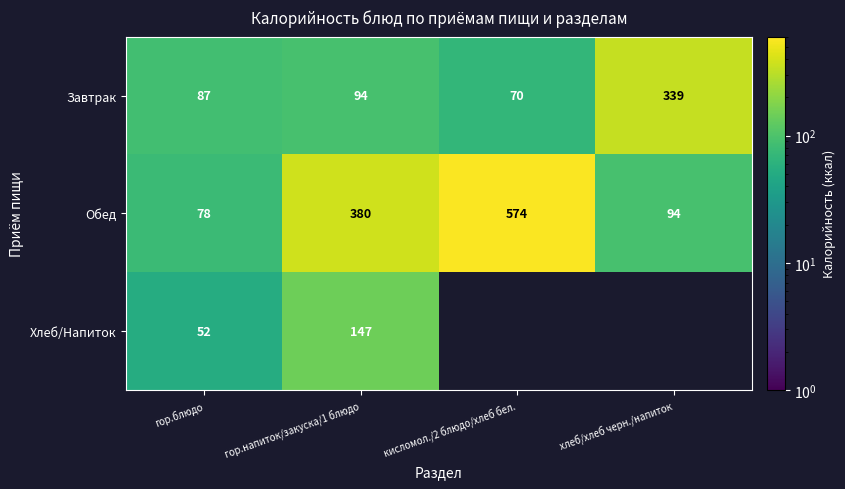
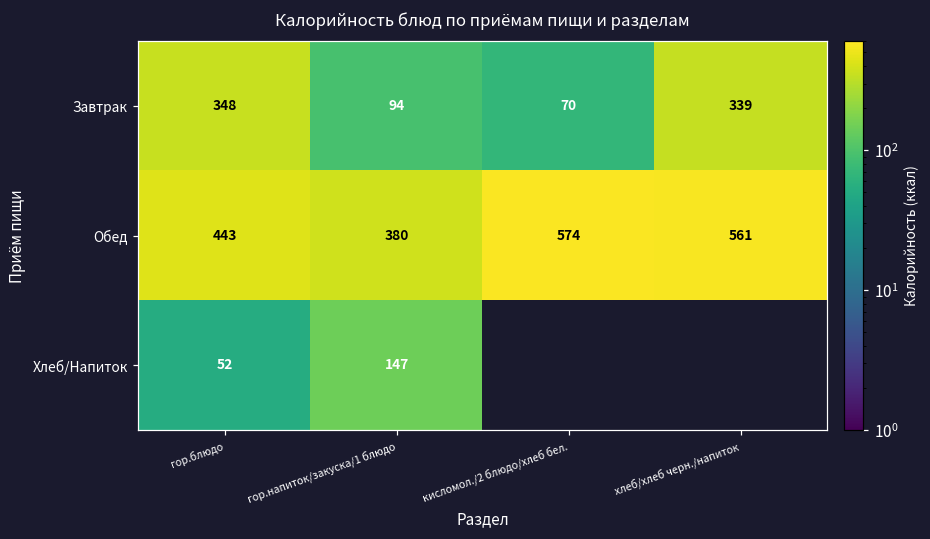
  {
    "Завтрак": {
-     "гор.блюдо": 87,
+     "гор.блюдо": 348,
      "гор.напиток/закуска/1 блюдо": 94,
      "кисломол./2 блюдо/хлеб бел.": 70,
      "хлеб/хлеб черн./напиток": 339
    },
    "Обед": {
-     "гор.блюдо": 78,
+     "гор.блюдо": 443,
      "гор.напиток/закуска/1 блюдо": 380,
      "кисломол./2 блюдо/хлеб бел.": 574,
-     "хлеб/хлеб черн./напиток": 94
+     "хлеб/хлеб черн./напиток": 561
    },
    "Хлеб/Напиток": {
      "гор.блюдо": 52,
      "гор.напиток/закуска/1 блюдо": 147
    }
  }
